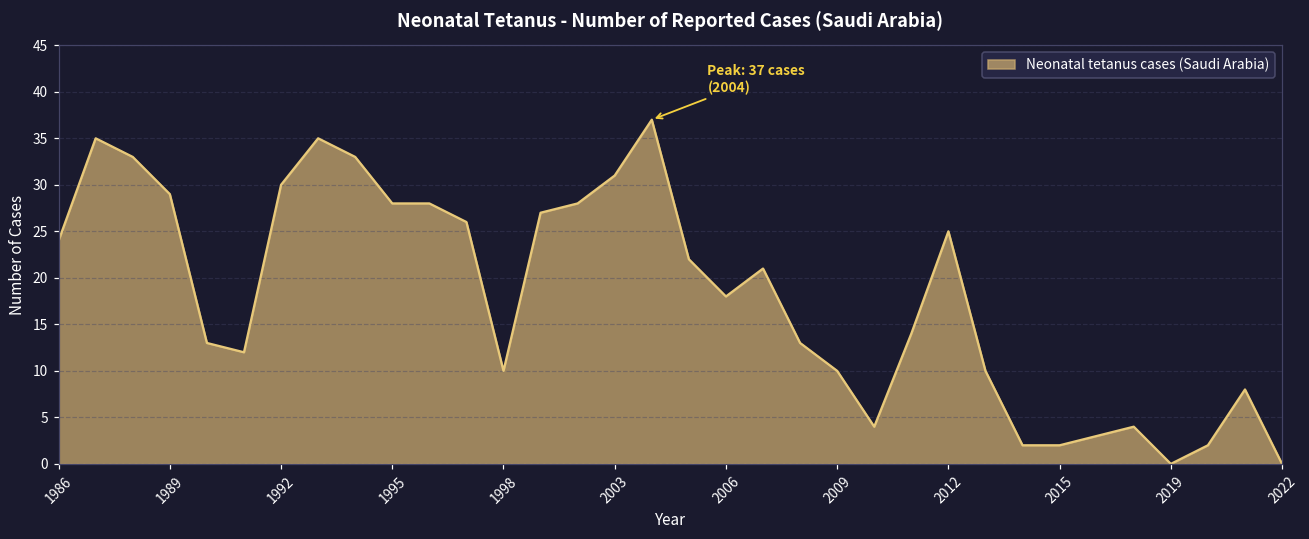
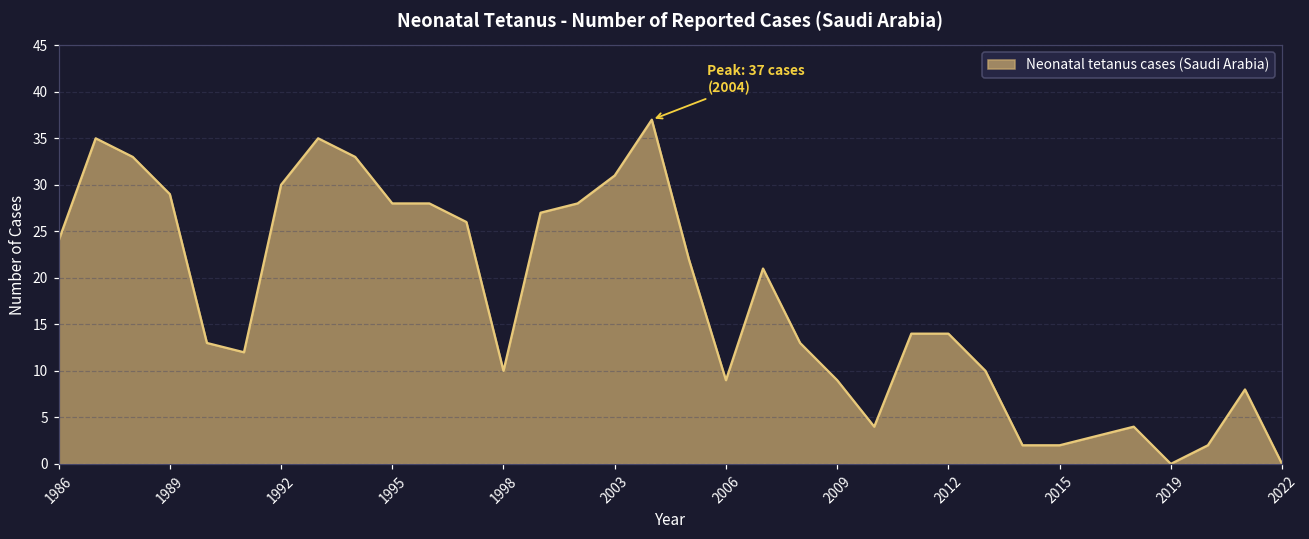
  {
    "1986": 24,
    "1989": 29,
    "1992": 30,
    "1995": 28,
    "1998": 10,
    "2003": 31,
-   "2006": 18,
-   "2009": 10,
-   "2012": 25,
+   "2006": 9,
+   "2009": 9,
+   "2012": 14,
    "2015": 2,
    "2019": 0,
    "2022": 0
  }
